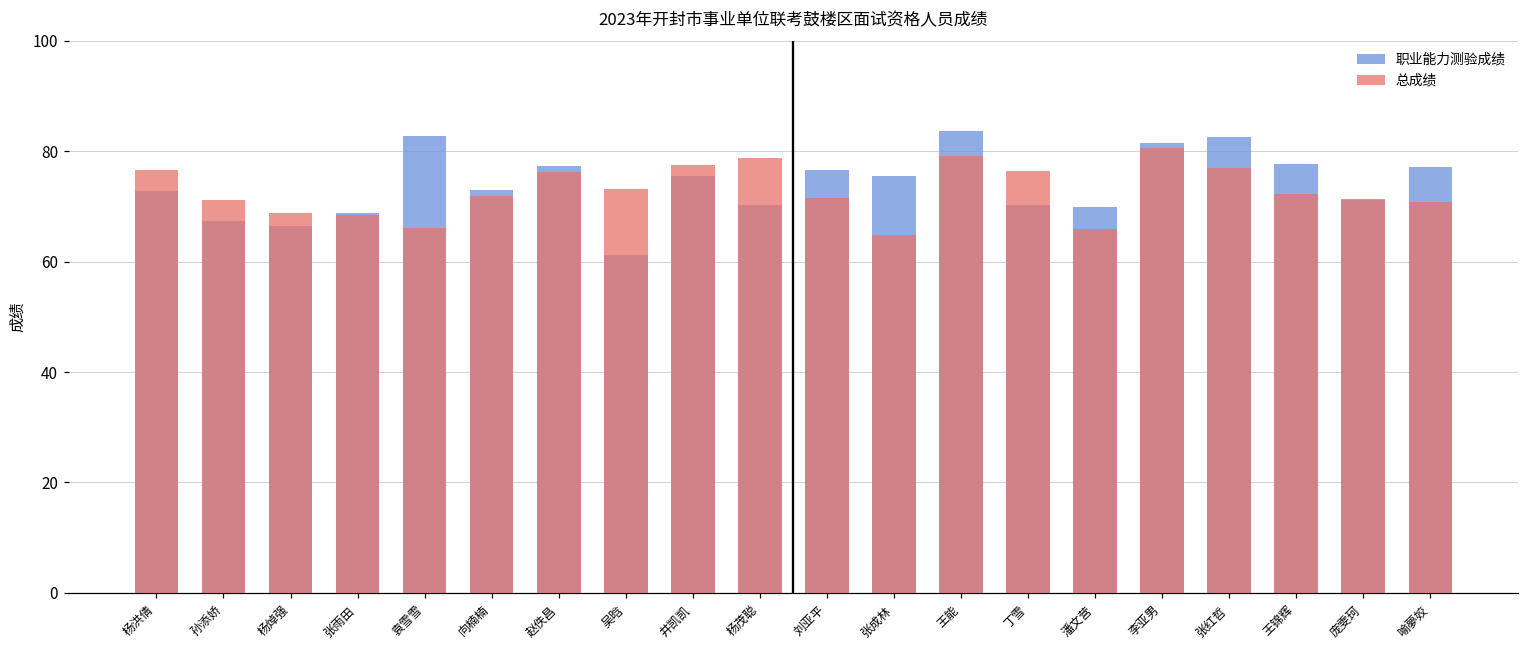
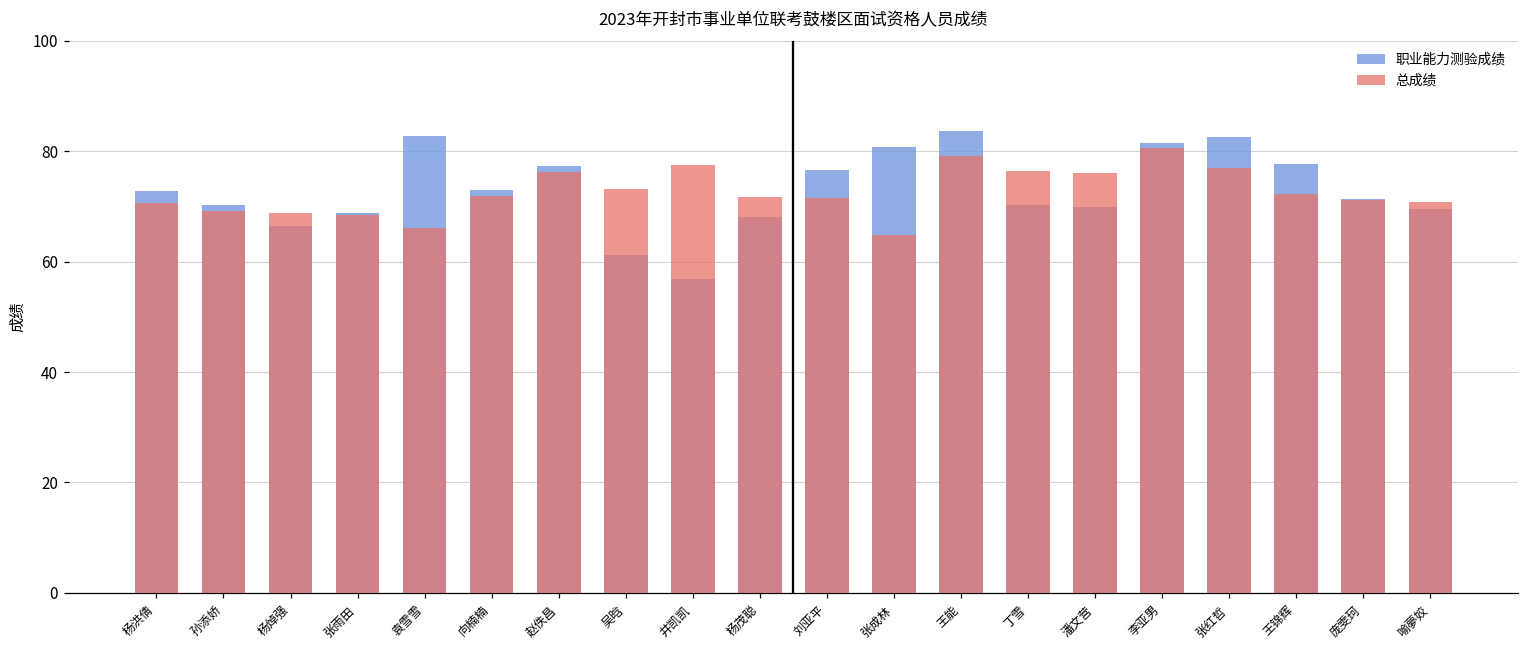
  {
    "职业能力测验成绩": {
-     "孙添娇": 67,
+     "孙添娇": 70,
      "张雨田": 69,
      "袁雪雪": 83,
      "向楠楠": 73,
      "赵佚昌": 77,
-     "井凯凯": 75,
-     "杨茂聪": 70,
+     "井凯凯": 57,
+     "杨茂聪": 68,
      "刘亚平": 77,
-     "张成林": 75,
+     "张成林": 81,
      "王能": 84,
      "李亚男": 82,
      "张红哲": 83,
      "王锦辉": 78,
      "庞雯珂": 71,
-     "喻夢姣": 77
+     "喻夢姣": 70
    },
    "总成绩": {
-     "杨洪倩": 77,
-     "孙添娇": 71,
+     "杨洪倩": 71,
+     "孙添娇": 69,
      "杨焯强": 69,
      "张雨田": 68,
      "吴晗": 73,
      "井凯凯": 78,
-     "杨茂聪": 79,
+     "杨茂聪": 72,
      "丁雪": 76,
-     "潘文营": 66,
+     "潘文营": 76,
      "庞雯珂": 71
    }
  }
